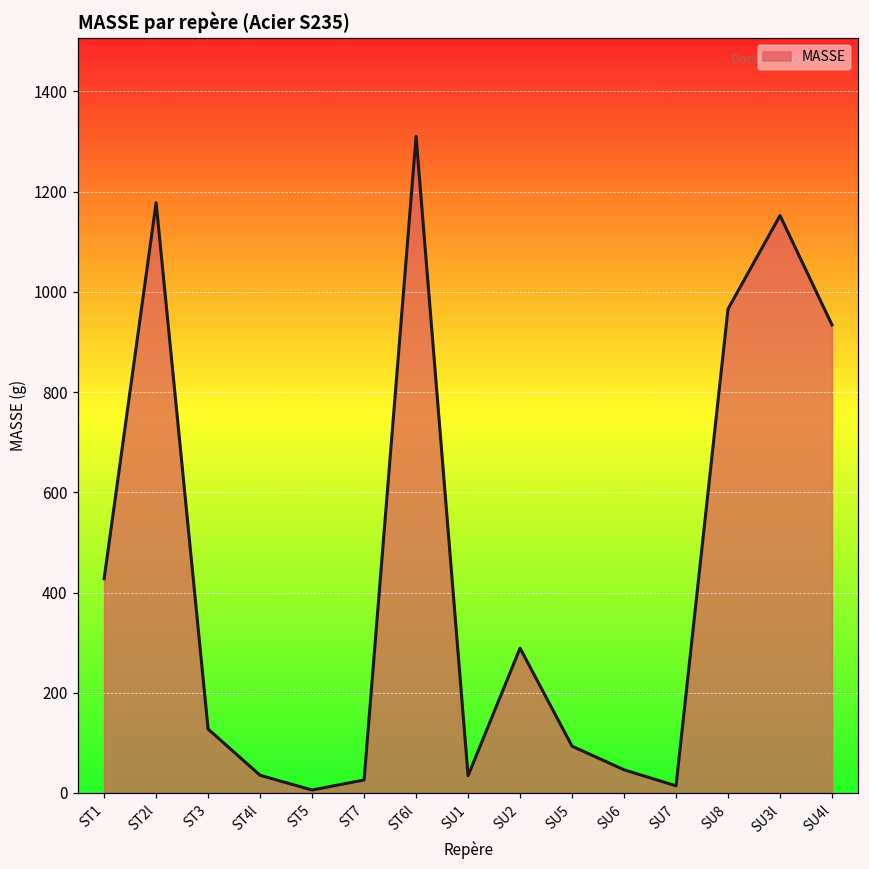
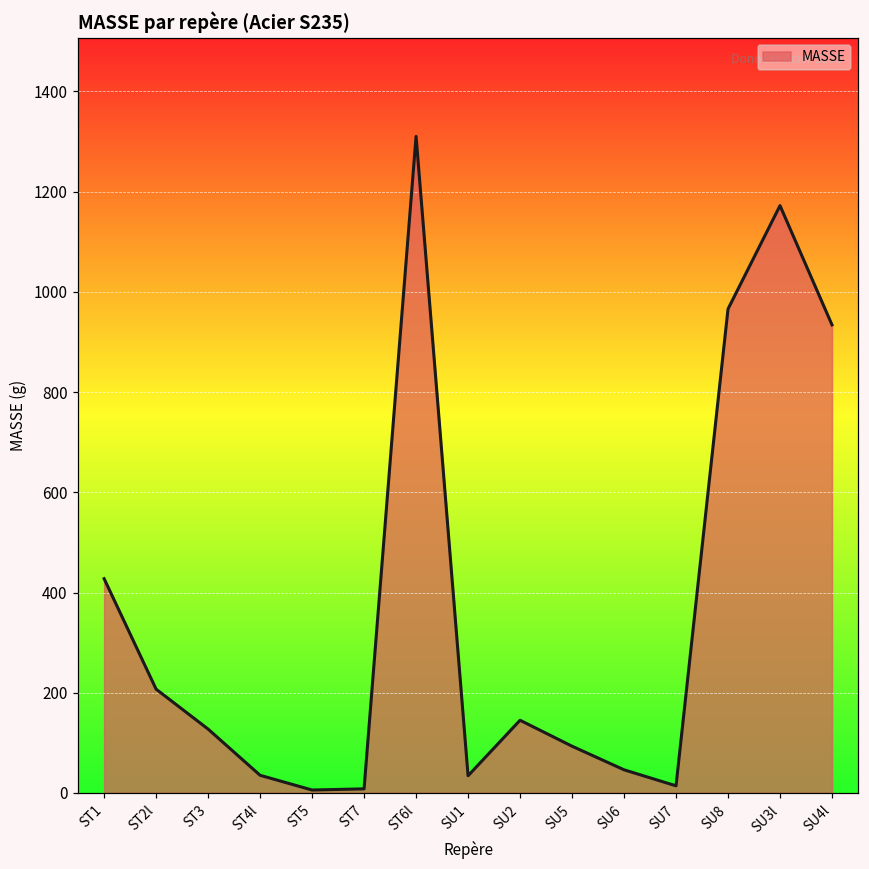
  {
    "ST1": 430,
-   "ST2l": 1180,
+   "ST2l": 210,
    "ST3": 130,
    "ST4l": 40,
    "ST5": 10,
-   "ST7": 30,
+   "ST7": 10,
    "ST6l": 1310,
    "SU1": 30,
-   "SU2": 290,
+   "SU2": 150,
    "SU5": 90,
    "SU6": 50,
    "SU7": 10,
    "SU8": 970,
-   "SU3l": 1150,
+   "SU3l": 1170,
    "SU4l": 930
  }
